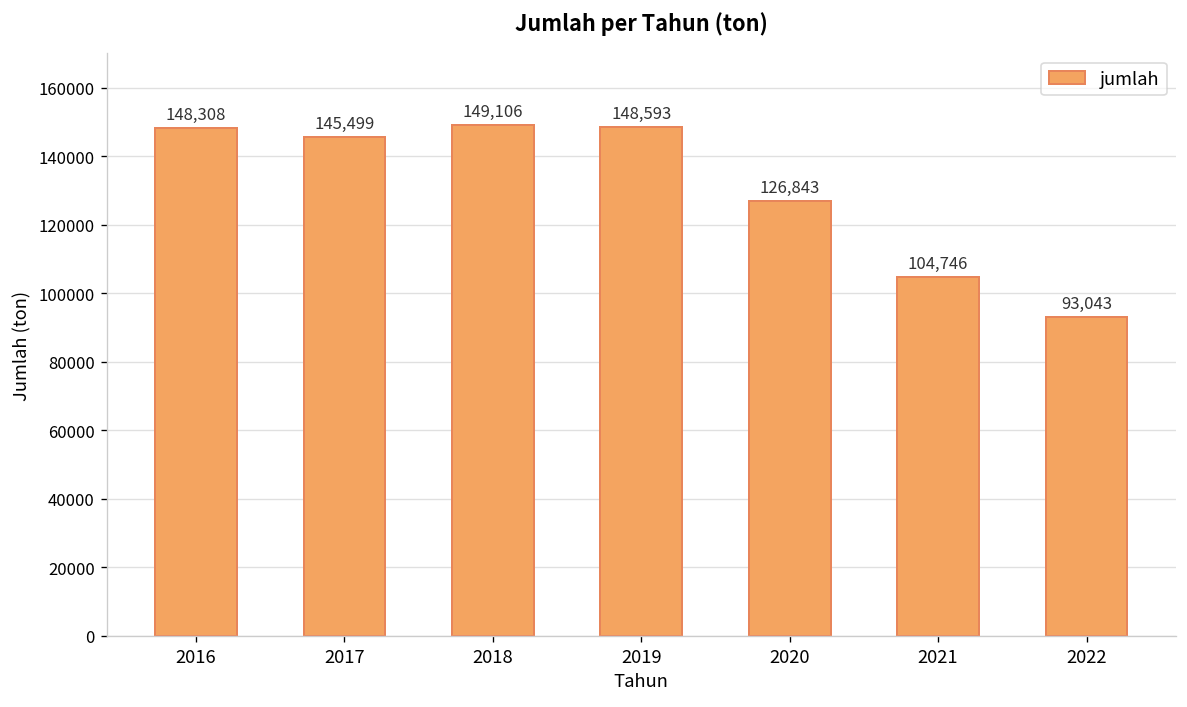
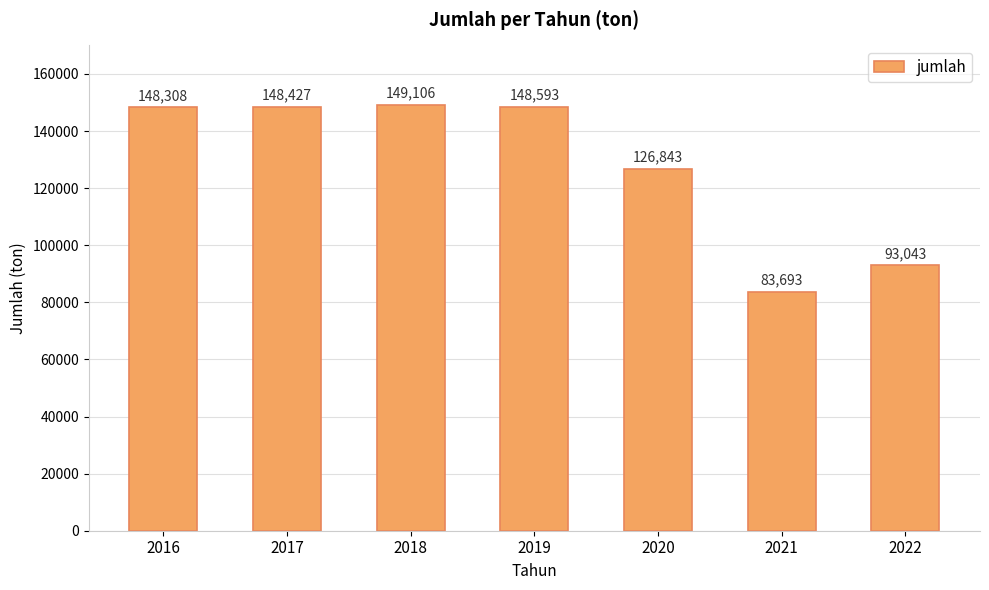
  {
    "2016": "148,308",
-   "2017": "145,499",
+   "2017": "148,427",
    "2018": "149,106",
    "2019": "148,593",
    "2020": "126,843",
-   "2021": "104,746",
+   "2021": "83,693",
    "2022": "93,043"
  }
